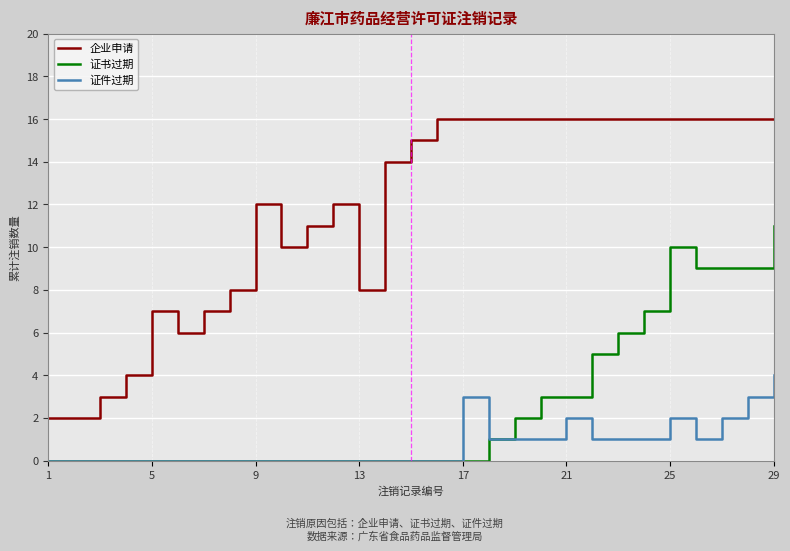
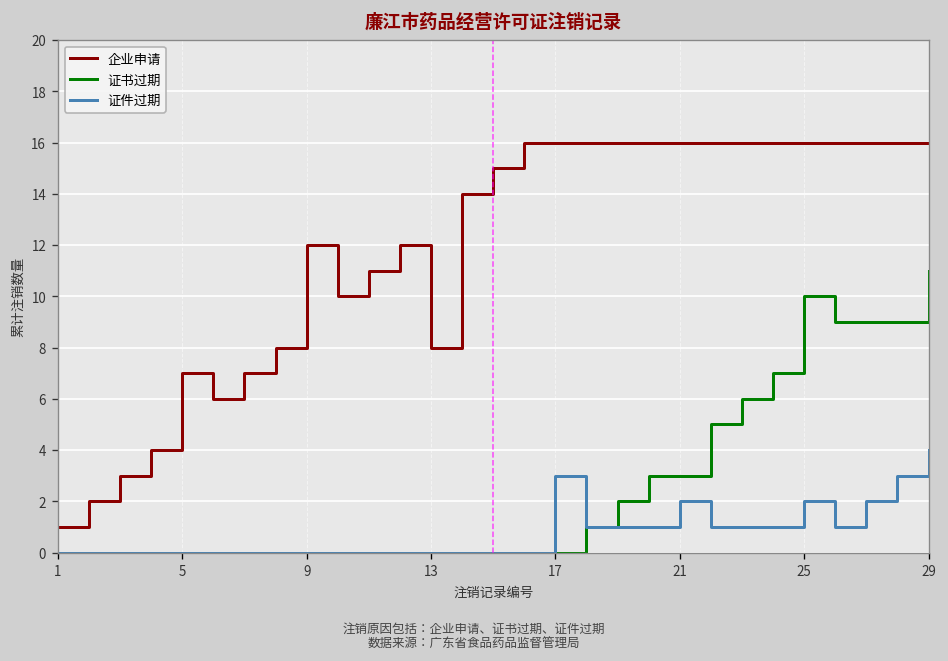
  {
    "企业申请": {
-     "1": 2,
+     "1": 1,
      "5": 7,
      "9": 12,
      "13": 8,
      "17": 16,
      "21": 16,
      "25": 16,
      "29": 16
    },
    "证书过期": {
      "17": 0,
      "21": 3,
      "25": 10,
      "29": 11
    },
    "证件过期": {
      "17": 3,
      "21": 2,
      "25": 2,
      "29": 4
    }
  }
